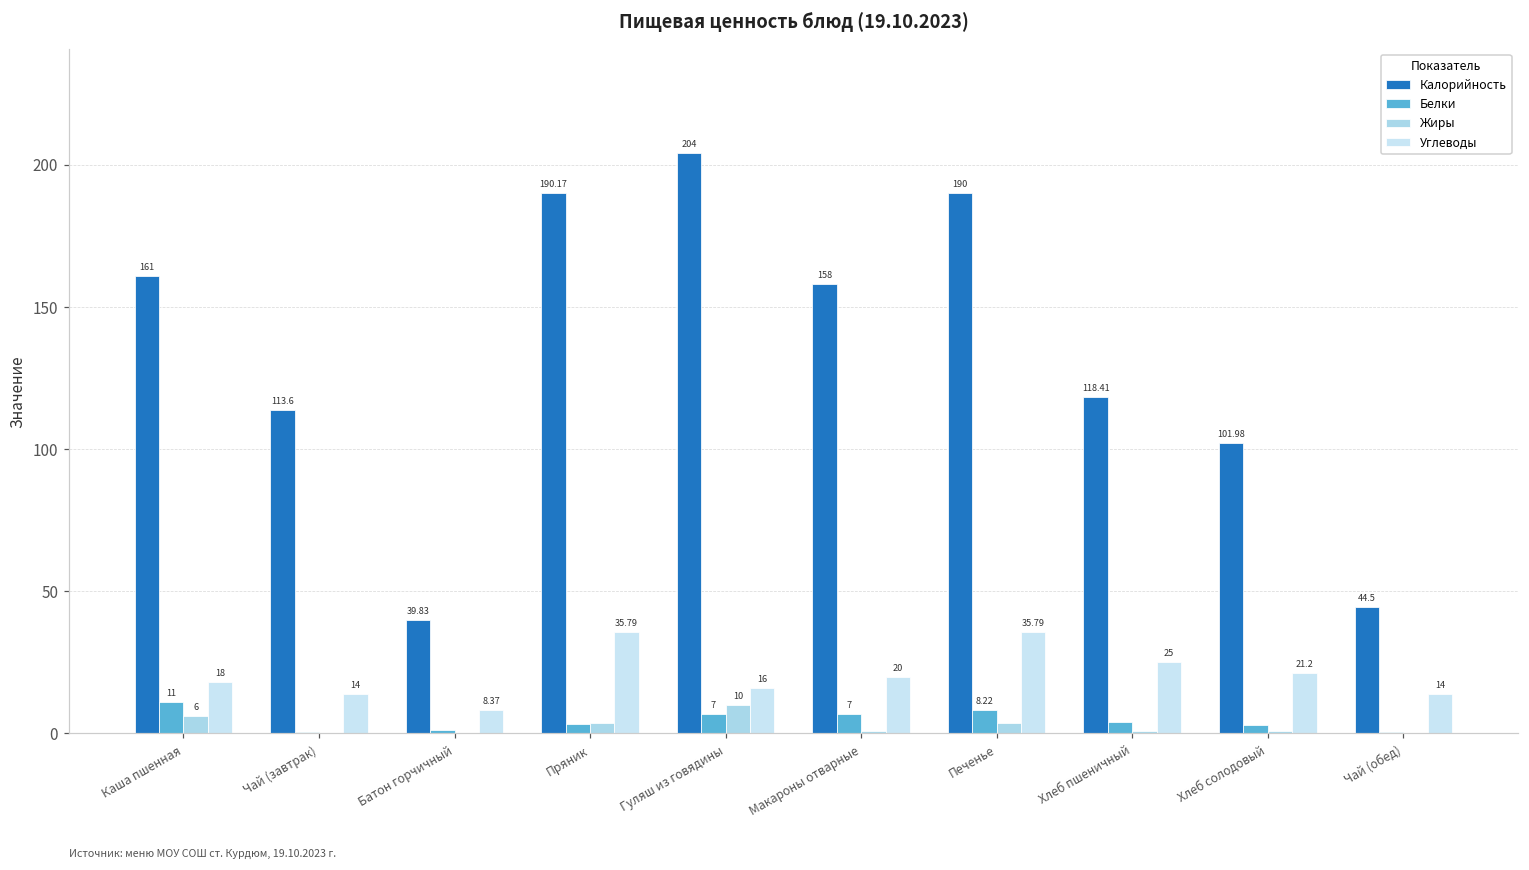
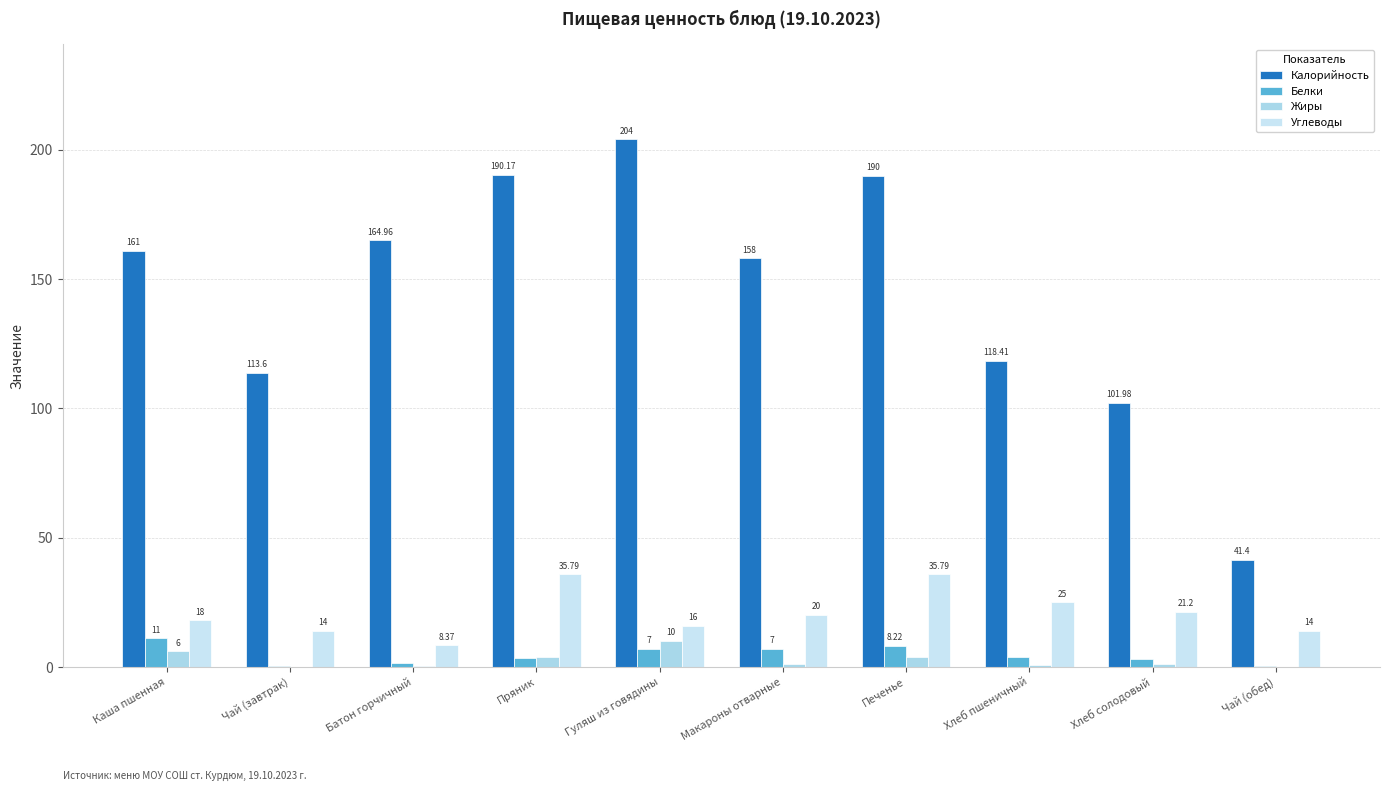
  {
    "Калорийность": {
      "Каша пшенная": 161,
      "Чай (завтрак)": 113.6,
-     "Батон горчичный": 39.83,
+     "Батон горчичный": 164.96,
      "Пряник": 190.17,
      "Гуляш из говядины": 204,
      "Макароны отварные": 158,
      "Печенье": 190,
      "Хлеб пшеничный": 118.41,
      "Хлеб солодовый": 101.98,
-     "Чай (обед)": 44.5
+     "Чай (обед)": 41.4
    },
    "Белки": {
      "Каша пшенная": 11,
      "Гуляш из говядины": 7,
      "Макароны отварные": 7,
      "Печенье": 8.22
    }
  }
